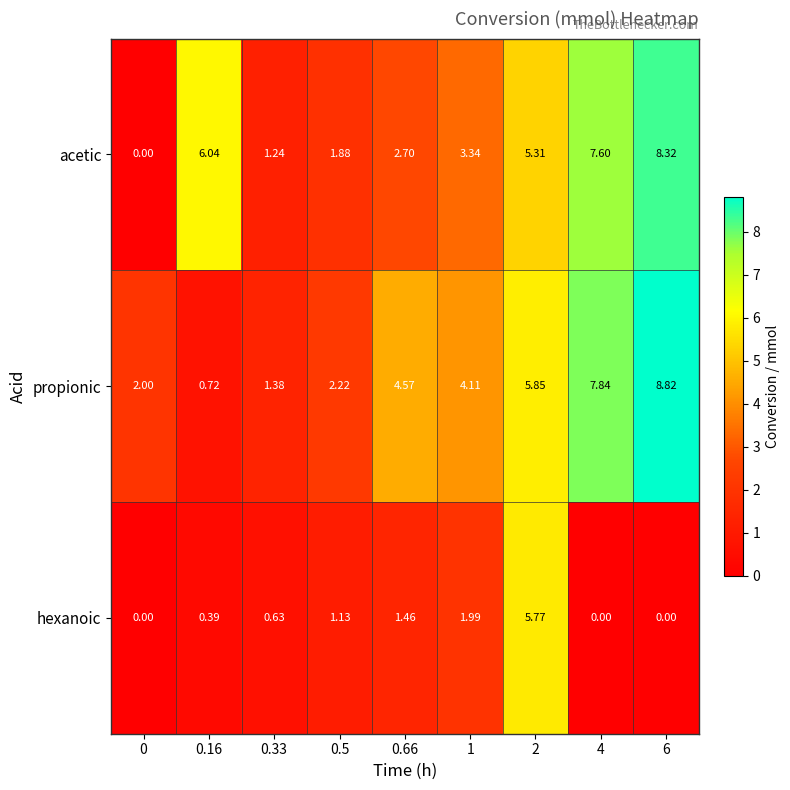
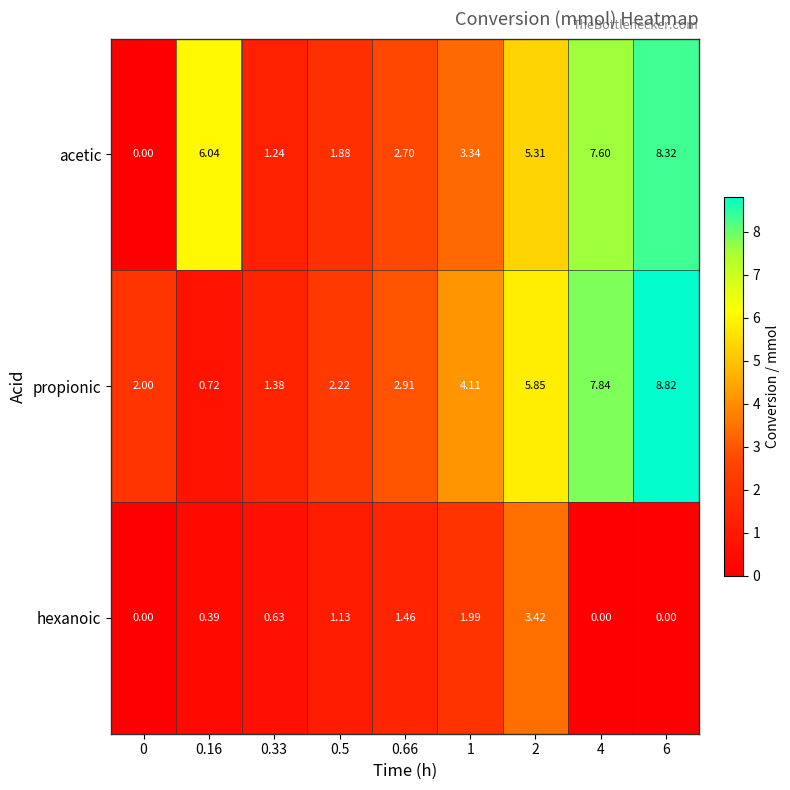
  {
    "acetic": {
      "0": 0.00,
      "0.16": 6.04,
      "0.33": 1.24,
      "0.5": 1.88,
      "0.66": 2.70,
      "1": 3.34,
      "2": 5.31,
      "4": 7.60,
      "6": 8.32
    },
    "propionic": {
      "0": 2.00,
      "0.16": 0.72,
      "0.33": 1.38,
      "0.5": 2.22,
-     "0.66": 4.57,
+     "0.66": 2.91,
      "1": 4.11,
      "2": 5.85,
      "4": 7.84,
      "6": 8.82
    },
    "hexanoic": {
      "0": 0.00,
      "0.16": 0.39,
      "0.33": 0.63,
      "0.5": 1.13,
      "0.66": 1.46,
      "1": 1.99,
-     "2": 5.77,
+     "2": 3.42,
      "4": 0.00,
      "6": 0.00
    }
  }
